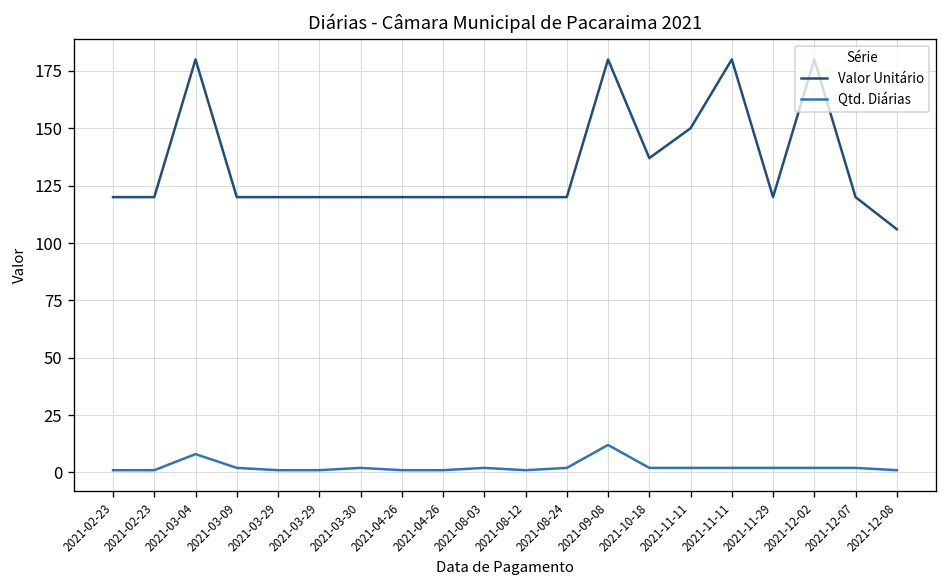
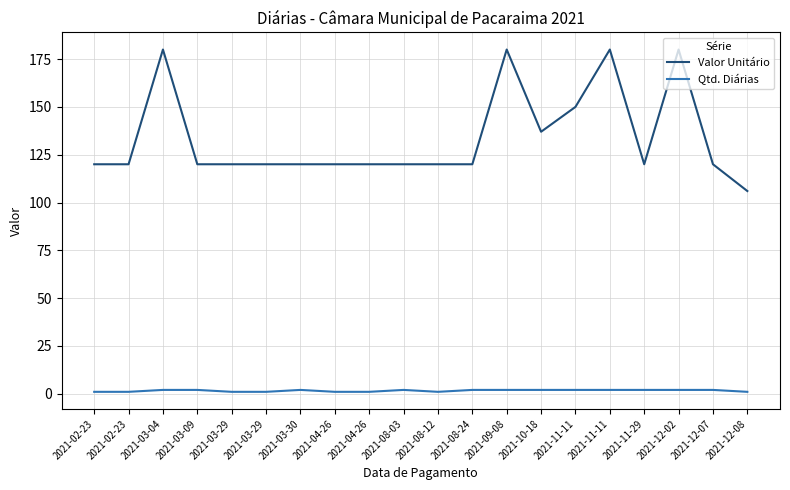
  {
    "Valor Unitário": {
      "2021-03-04": 180,
      "2021-03-09": 120,
      "2021-03-30": 120,
      "2021-08-03": 120,
      "2021-08-12": 120,
      "2021-08-24": 120,
      "2021-09-08": 180,
      "2021-10-18": 137,
      "2021-11-29": 120,
      "2021-12-07": 120,
      "2021-12-08": 106
    },
    "Qtd. Diárias": {
-     "2021-03-04": 8,
+     "2021-03-04": 2,
      "2021-03-09": 2,
      "2021-03-30": 2,
      "2021-08-03": 2,
      "2021-08-12": 1,
      "2021-08-24": 2,
-     "2021-09-08": 12,
+     "2021-09-08": 2,
      "2021-10-18": 2,
      "2021-11-29": 2,
      "2021-12-02": 2,
      "2021-12-07": 2,
      "2021-12-08": 1
    }
  }
